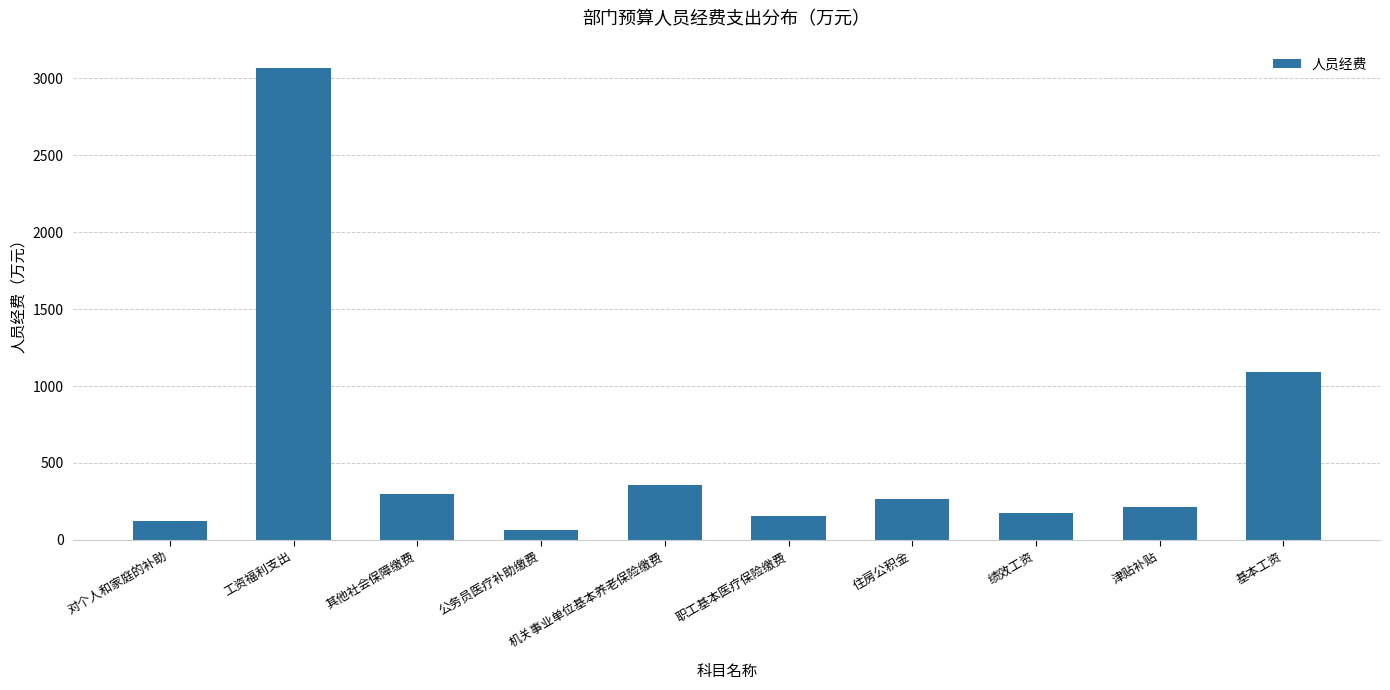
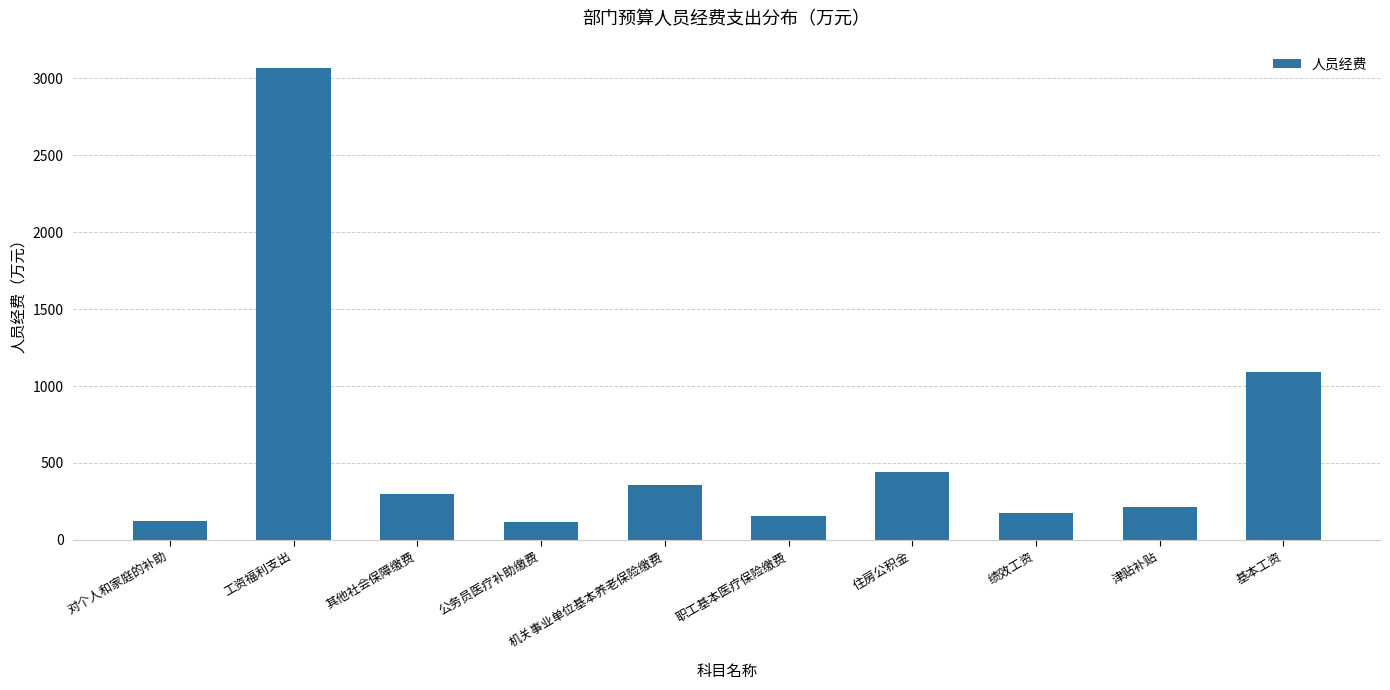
  {
    "对个人和家庭的补助": 120,
    "工资福利支出": 3060,
    "其他社会保障缴费": 300,
-   "公务员医疗补助缴费": 60,
+   "公务员医疗补助缴费": 120,
    "机关事业单位基本养老保险缴费": 360,
    "职工基本医疗保险缴费": 160,
-   "住房公积金": 270,
+   "住房公积金": 440,
    "绩效工资": 170,
    "津贴补贴": 210,
    "基本工资": 1090
  }
